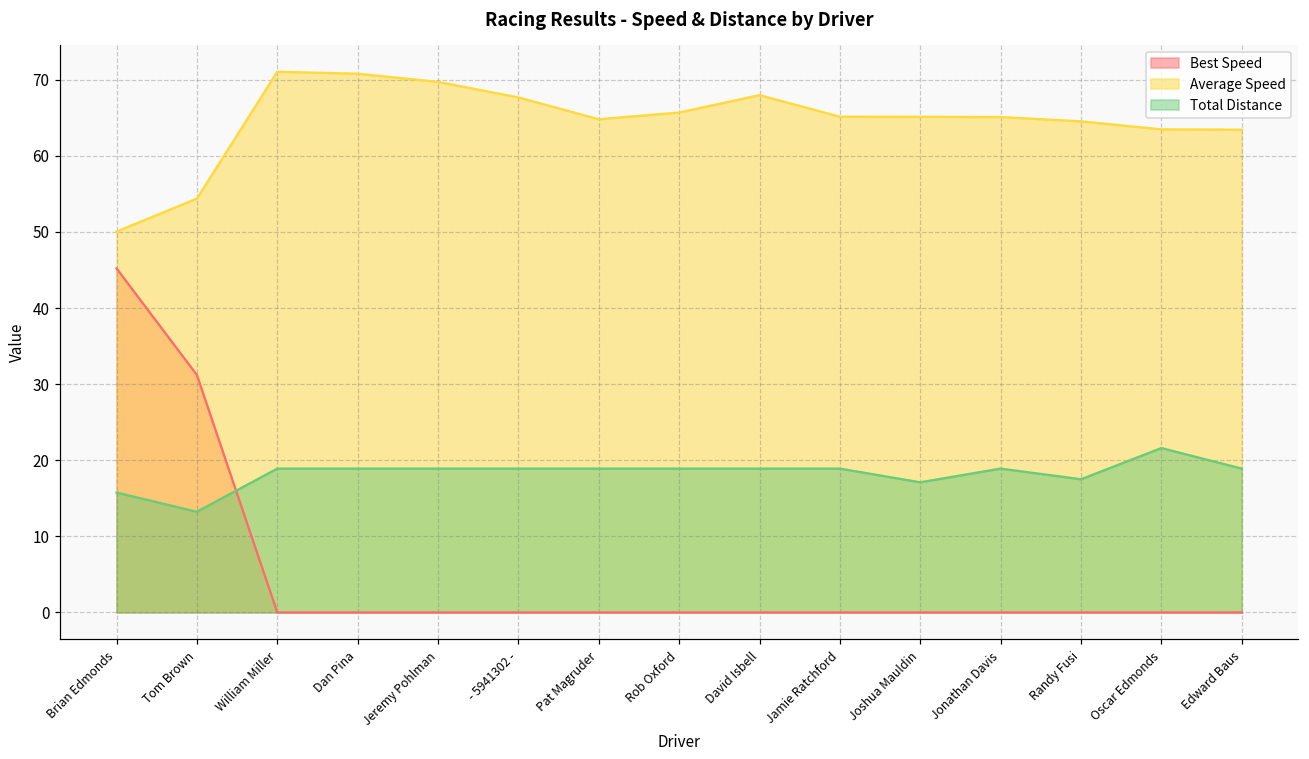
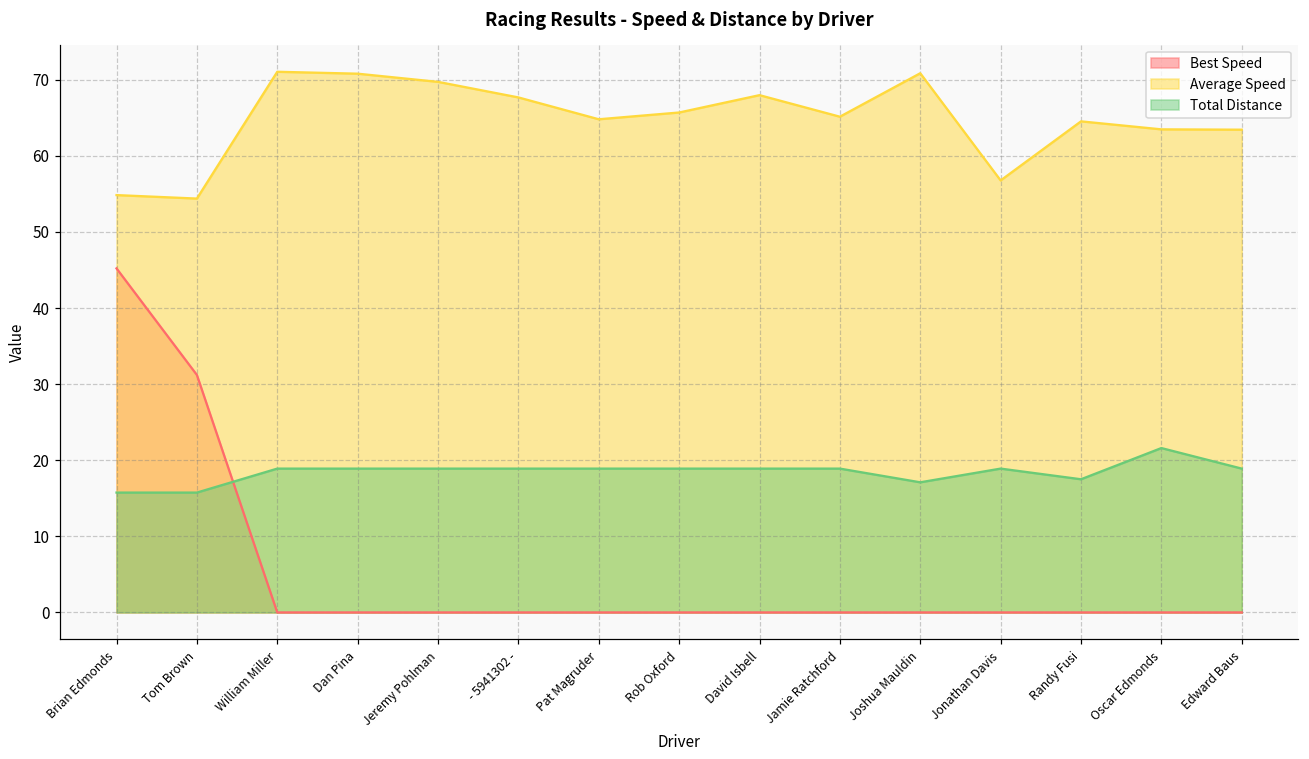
  {
    "Best Speed": {
      "Brian Edmonds": 45,
      "Tom Brown": 31,
      "William Miller": 0,
      "Dan Pina": 0,
      "Jeremy Pohlman": 0,
      "- 5941302 -": 0,
      "Pat Magruder": 0,
      "Rob Oxford": 0,
      "David Isbell": 0,
      "Jamie Ratchford": 0,
      "Joshua Mauldin": 0,
      "Jonathan Davis": 0,
      "Randy Fusi": 0,
      "Oscar Edmonds": 0,
      "Edward Baus": 0
    },
    "Average Speed": {
-     "Brian Edmonds": 50,
+     "Brian Edmonds": 55,
      "Tom Brown": 54,
      "William Miller": 71,
      "Dan Pina": 71,
      "Jeremy Pohlman": 70,
      "- 5941302 -": 68,
      "Pat Magruder": 65,
      "Rob Oxford": 66,
      "David Isbell": 68,
      "Jamie Ratchford": 65,
-     "Joshua Mauldin": 65,
-     "Jonathan Davis": 65,
+     "Joshua Mauldin": 71,
+     "Jonathan Davis": 57,
      "Randy Fusi": 65,
      "Oscar Edmonds": 63,
      "Edward Baus": 63
    },
    "Total Distance": {
      "Brian Edmonds": 16,
-     "Tom Brown": 13,
+     "Tom Brown": 16,
      "William Miller": 19,
      "Dan Pina": 19,
      "Jeremy Pohlman": 19,
      "- 5941302 -": 19,
      "Pat Magruder": 19,
      "Rob Oxford": 19,
      "David Isbell": 19,
      "Jamie Ratchford": 19,
      "Joshua Mauldin": 17,
      "Jonathan Davis": 19,
      "Randy Fusi": 18,
      "Oscar Edmonds": 22,
      "Edward Baus": 19
    }
  }
